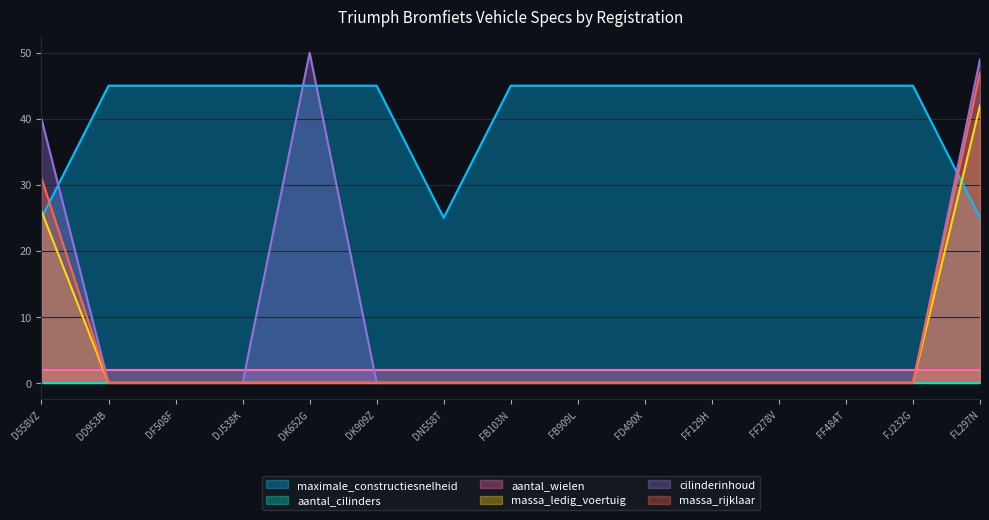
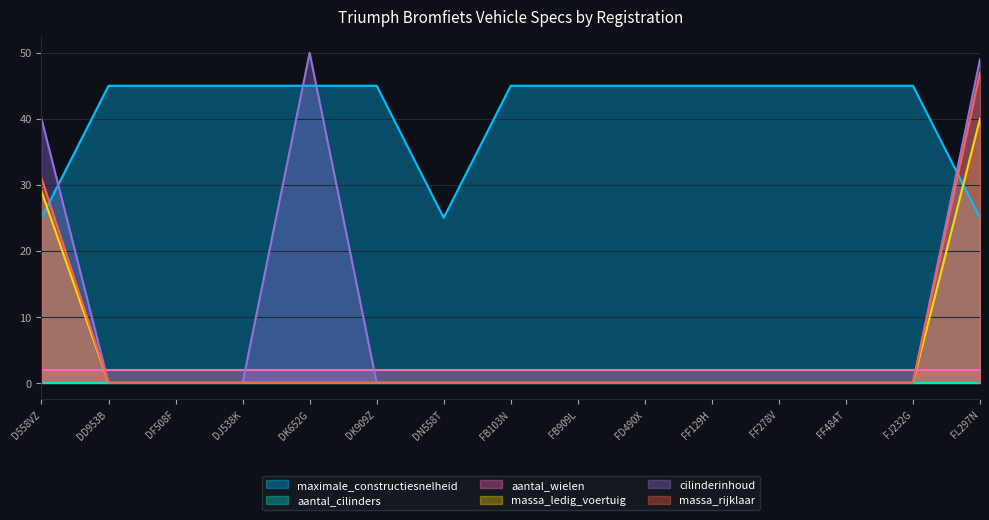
  {
    "massa_ledig_voertuig": {
-     "D558VZ": 26,
-     "FL297N": 42
+     "D558VZ": 29,
+     "FL297N": 40
    },
    "cilinderinhoud": {
      "D558VZ": 40,
      "DK652G": 50,
      "FL297N": 49
    }
  }
